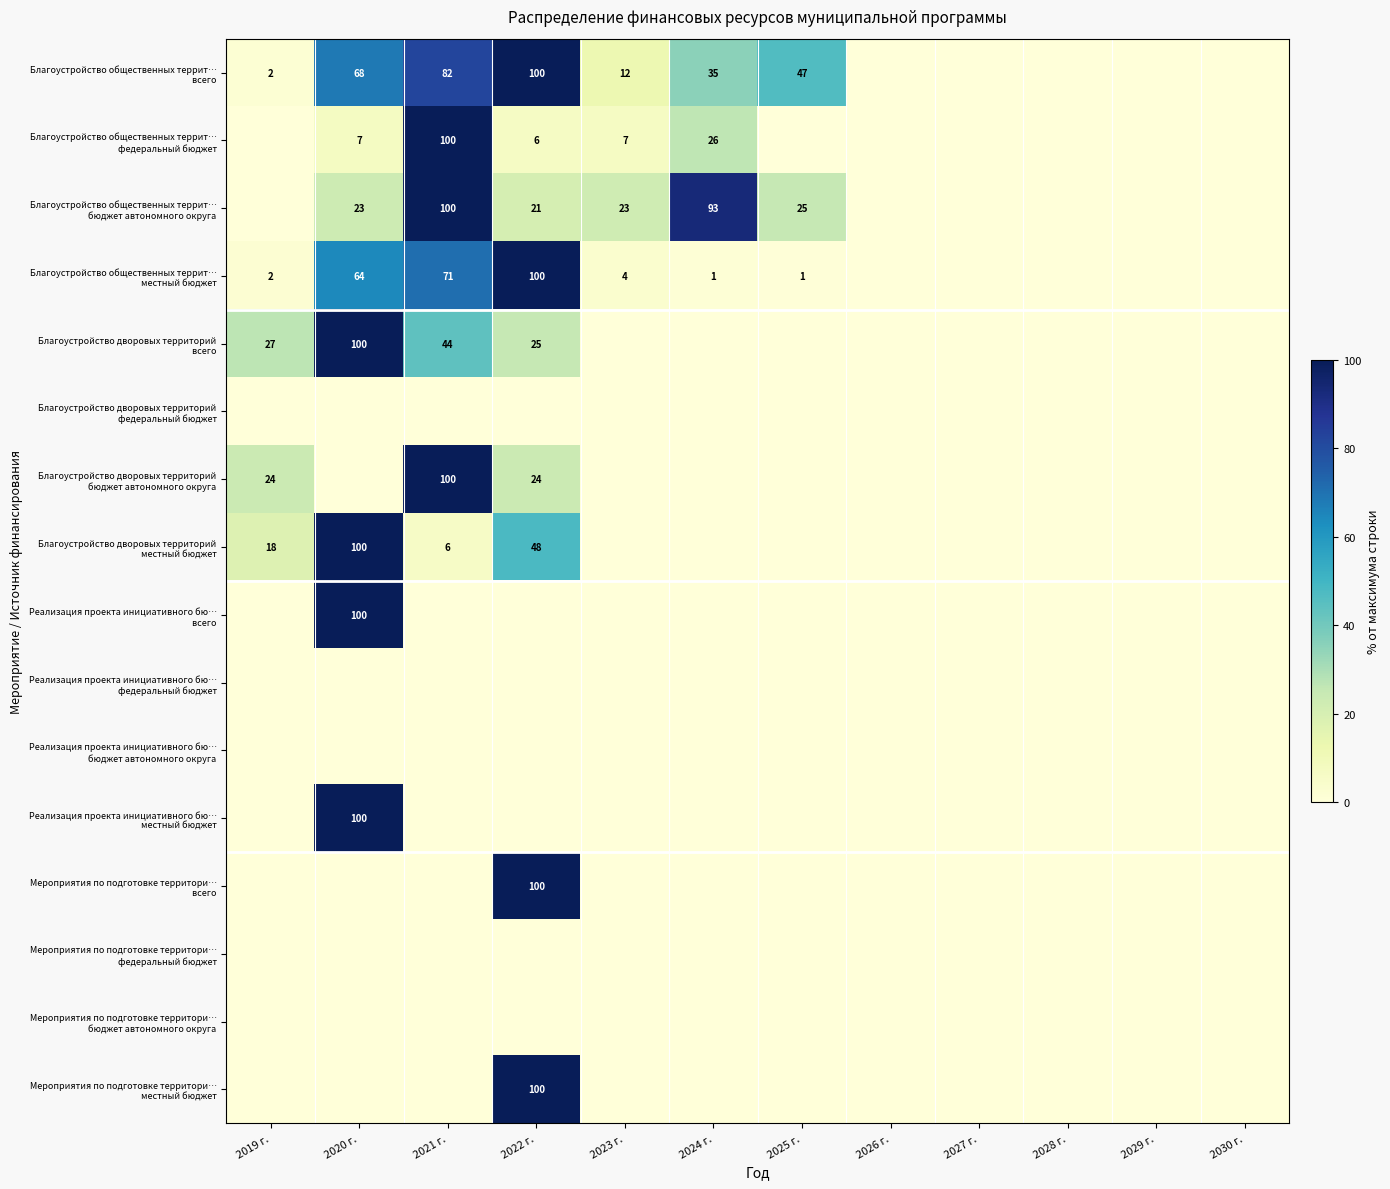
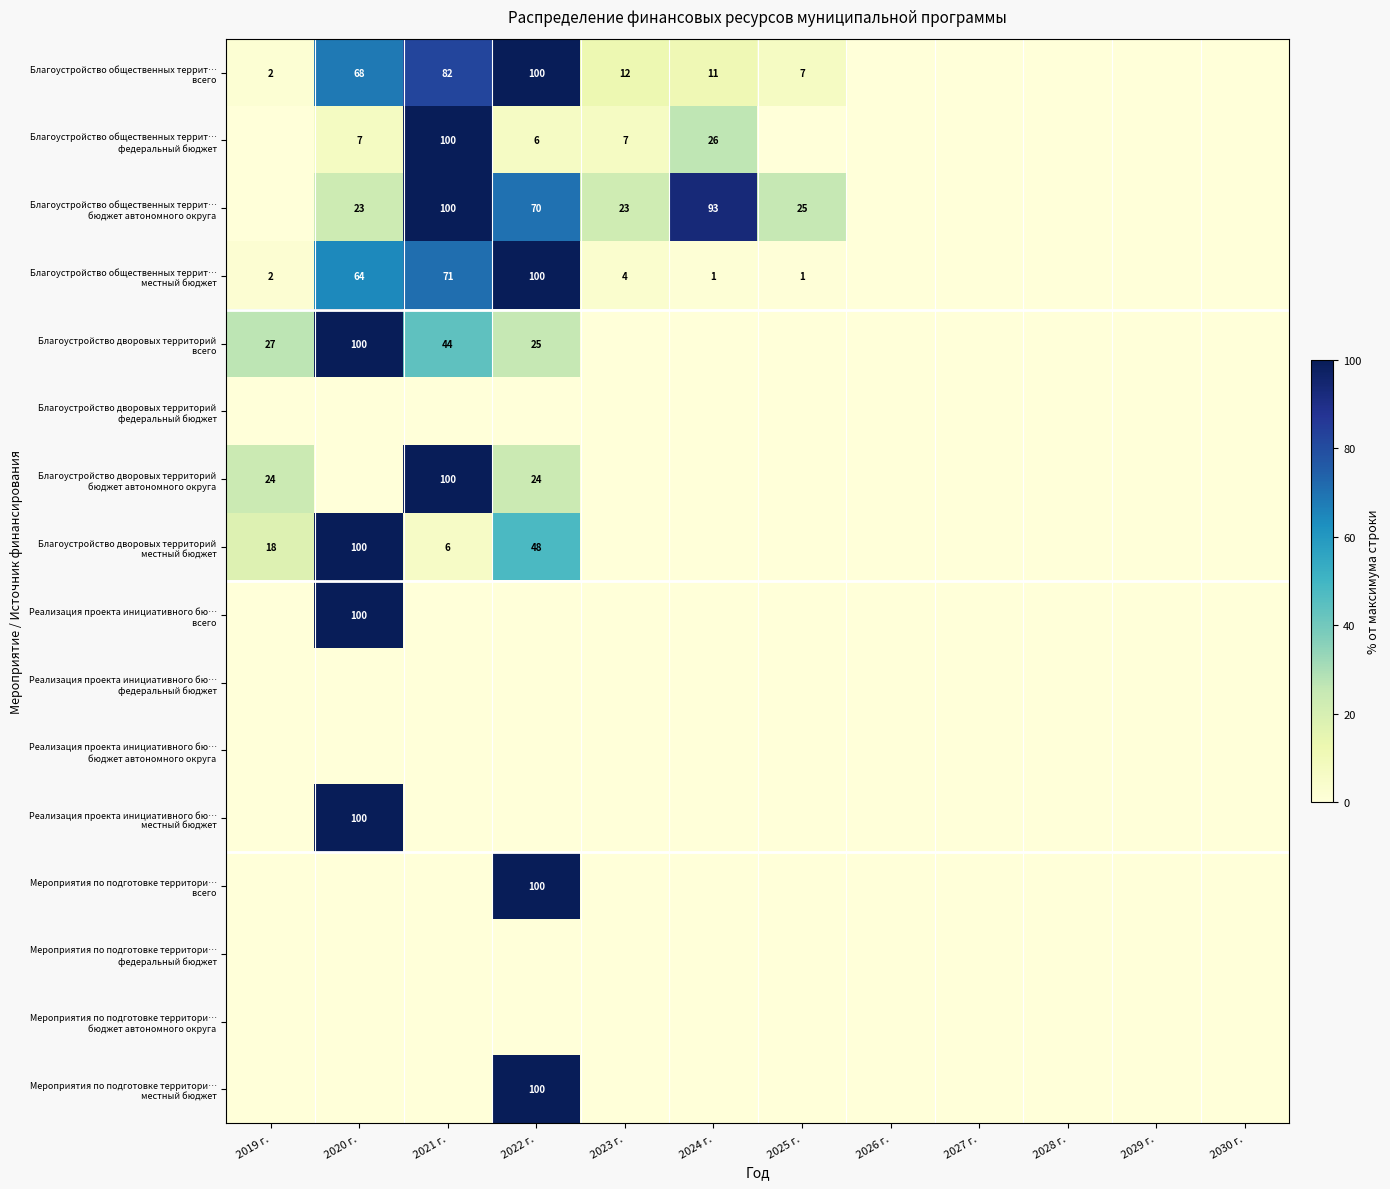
  {
    "Благоустройство общественных террит… всего": {
      "2019 г.": 2,
      "2020 г.": 68,
      "2021 г.": 82,
      "2022 г.": 100,
      "2023 г.": 12,
-     "2024 г.": 35,
-     "2025 г.": 47
+     "2024 г.": 11,
+     "2025 г.": 7
    },
    "Благоустройство общественных террит… федеральный бюджет": {
      "2020 г.": 7,
      "2021 г.": 100,
      "2022 г.": 6,
      "2023 г.": 7,
      "2024 г.": 26
    },
    "Благоустройство общественных террит… бюджет автономного округа": {
      "2020 г.": 23,
      "2021 г.": 100,
-     "2022 г.": 21,
+     "2022 г.": 70,
      "2023 г.": 23,
      "2024 г.": 93,
      "2025 г.": 25
    },
    "Благоустройство общественных террит… местный бюджет": {
      "2019 г.": 2,
      "2020 г.": 64,
      "2021 г.": 71,
      "2022 г.": 100,
      "2023 г.": 4,
      "2024 г.": 1,
      "2025 г.": 1
    },
    "Благоустройство дворовых территорий всего": {
      "2019 г.": 27,
      "2020 г.": 100,
      "2021 г.": 44,
      "2022 г.": 25
    },
    "Благоустройство дворовых территорий бюджет автономного округа": {
      "2019 г.": 24,
      "2021 г.": 100,
      "2022 г.": 24
    },
    "Благоустройство дворовых территорий местный бюджет": {
      "2019 г.": 18,
      "2020 г.": 100,
      "2021 г.": 6,
      "2022 г.": 48
    },
    "Реализация проекта инициативного бю… всего": {
      "2020 г.": 100
    },
    "Реализация проекта инициативного бю… местный бюджет": {
      "2020 г.": 100
    },
    "Мероприятия по подготовке территори… всего": {
      "2022 г.": 100
    },
    "Мероприятия по подготовке территори… местный бюджет": {
      "2022 г.": 100
    }
  }
